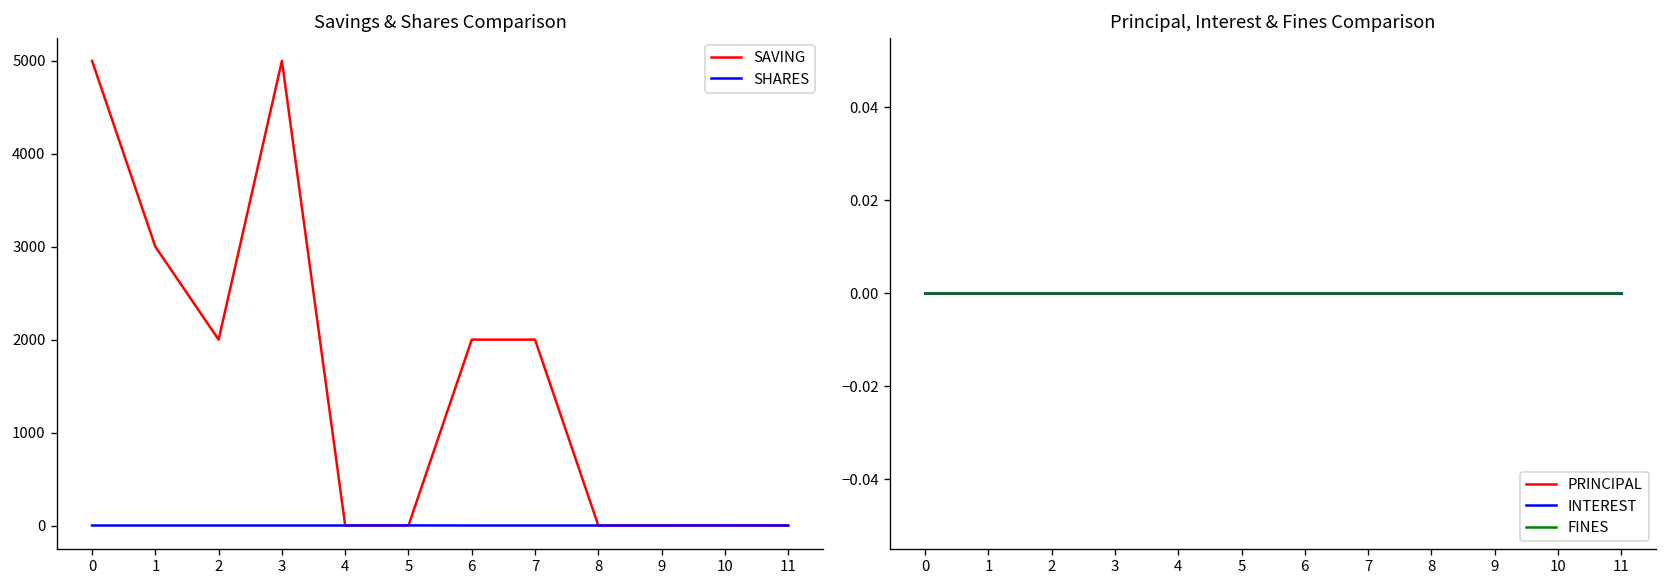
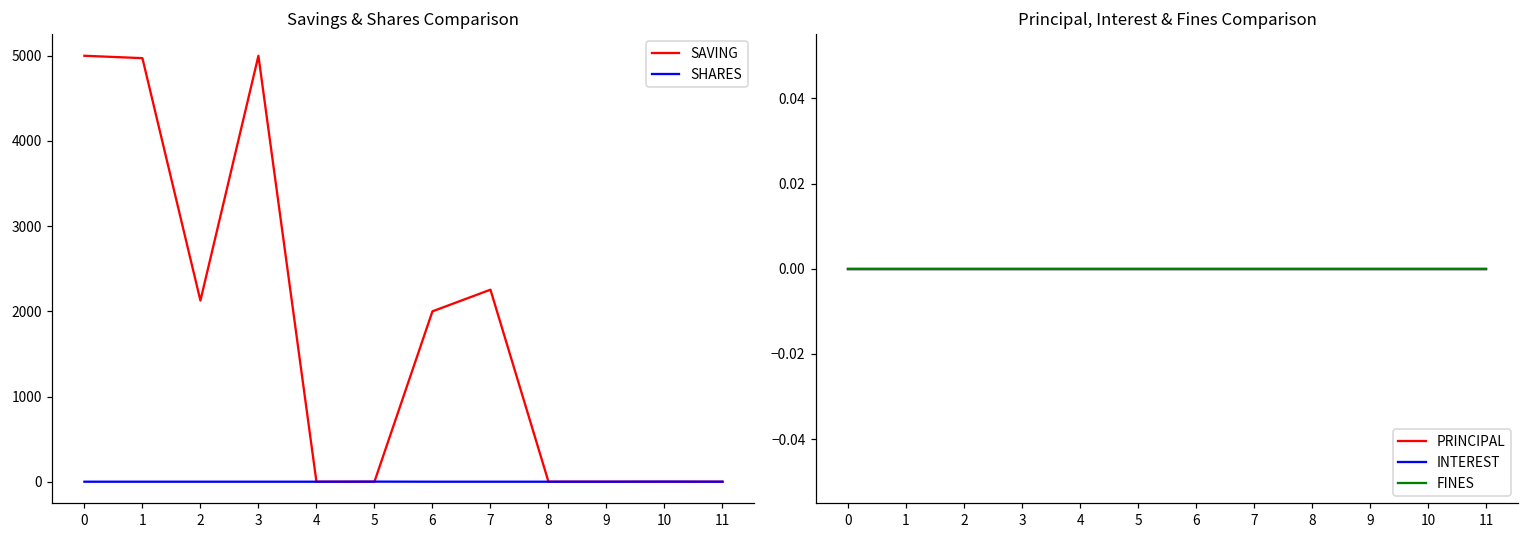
  {
    "Savings & Shares Comparison": {
      "SAVING": {
        "0": 5000,
-       "1": 3000,
-       "2": 2000,
+       "1": 5000,
+       "2": 2100,
        "3": 5000,
        "6": 2000,
-       "7": 2000
+       "7": 2300
      },
      "SHARES": {
        "0": 0,
        "1": 0,
        "2": 0,
        "3": 0,
        "6": 0,
        "7": 0
      }
    },
    "Principal, Interest & Fines Comparison": {
      "0": 0.000,
      "1": 0.000,
      "2": 0.000,
      "3": 0.000,
      "4": 0.000,
      "5": 0.000,
      "6": 0.000,
      "7": 0.000,
      "8": 0.000,
      "9": 0.000,
      "10": 0.000,
      "11": 0.000
    }
  }
